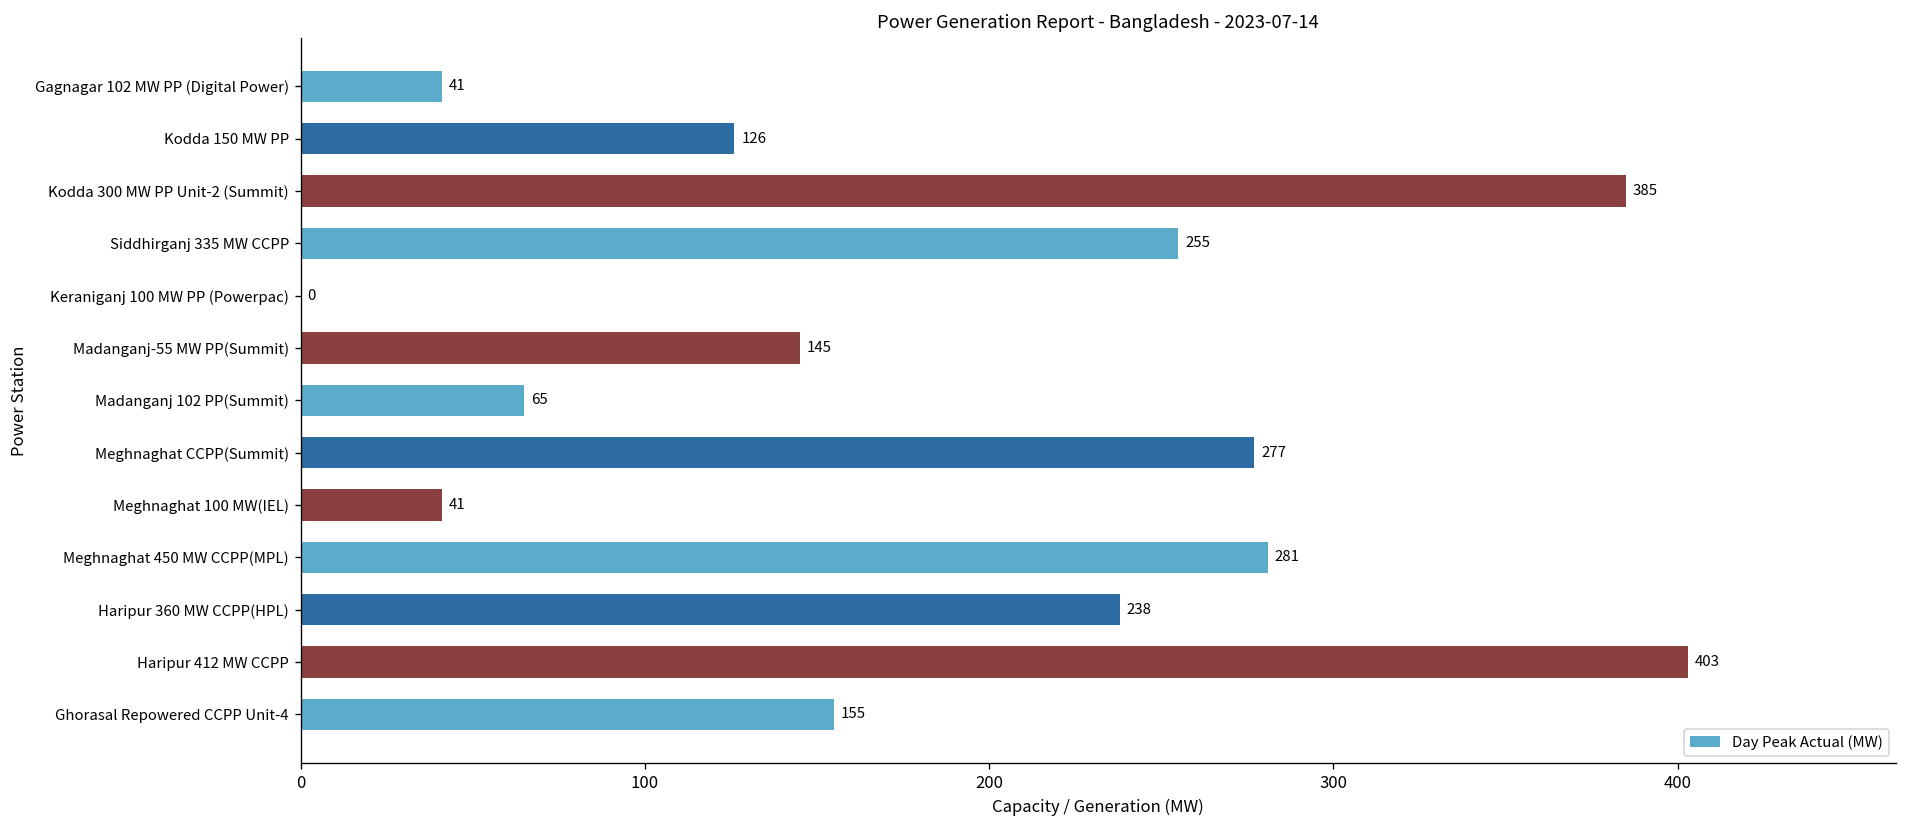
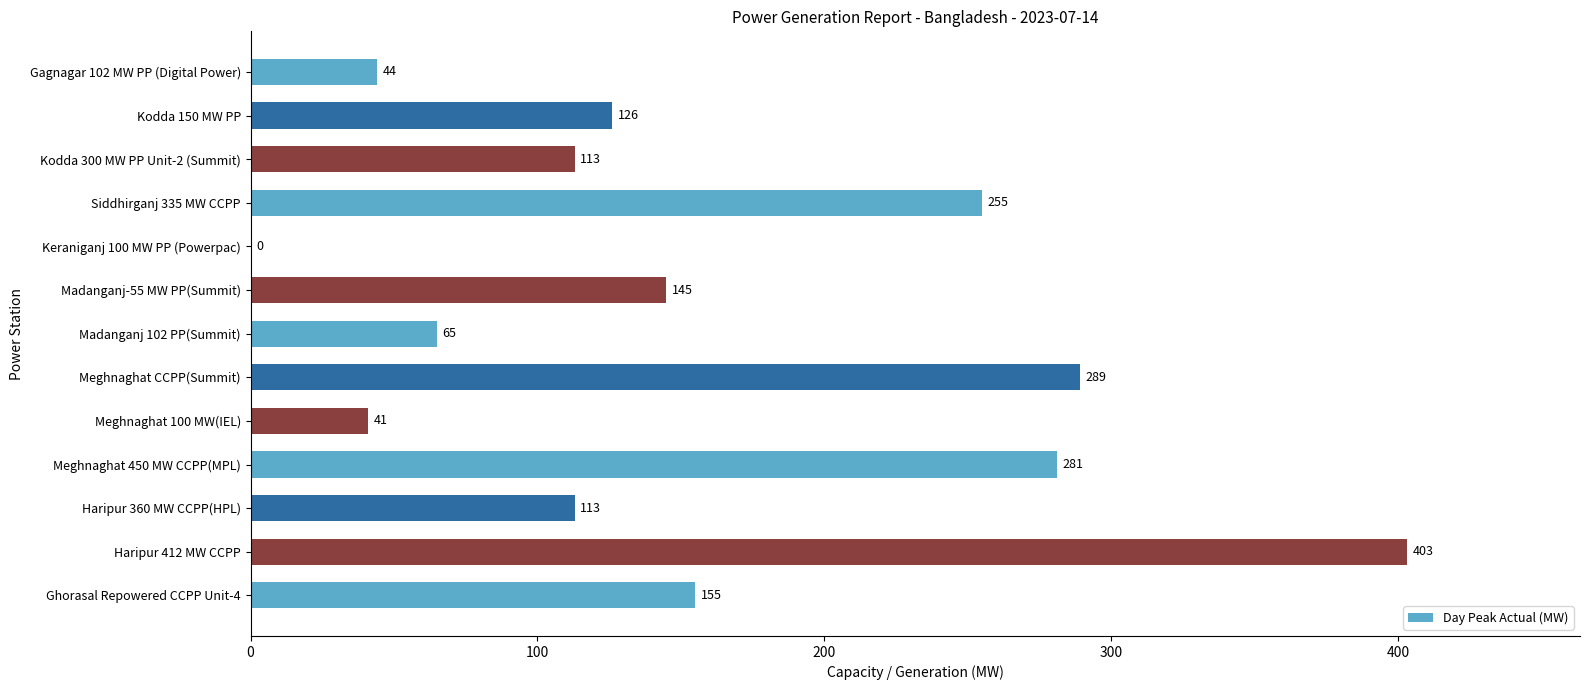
  {
-   "Gagnagar 102 MW PP (Digital Power)": 41,
+   "Gagnagar 102 MW PP (Digital Power)": 44,
    "Kodda 150 MW PP": 126,
-   "Kodda 300 MW PP Unit-2 (Summit)": 385,
+   "Kodda 300 MW PP Unit-2 (Summit)": 113,
    "Siddhirganj 335 MW CCPP": 255,
    "Keraniganj 100 MW PP (Powerpac)": 0,
    "Madanganj-55 MW PP(Summit)": 145,
    "Madanganj 102 PP(Summit)": 65,
-   "Meghnaghat CCPP(Summit)": 277,
+   "Meghnaghat CCPP(Summit)": 289,
    "Meghnaghat 100 MW(IEL)": 41,
    "Meghnaghat 450 MW CCPP(MPL)": 281,
-   "Haripur 360 MW CCPP(HPL)": 238,
+   "Haripur 360 MW CCPP(HPL)": 113,
    "Haripur 412 MW CCPP": 403,
    "Ghorasal Repowered CCPP Unit-4": 155
  }
